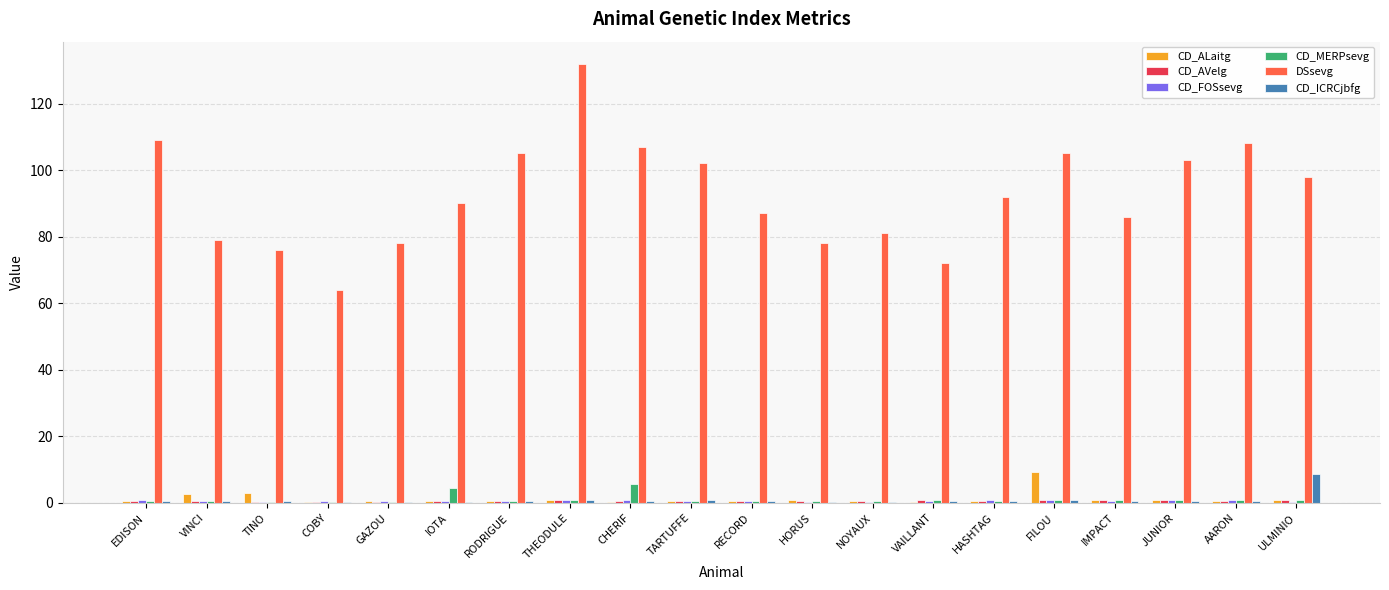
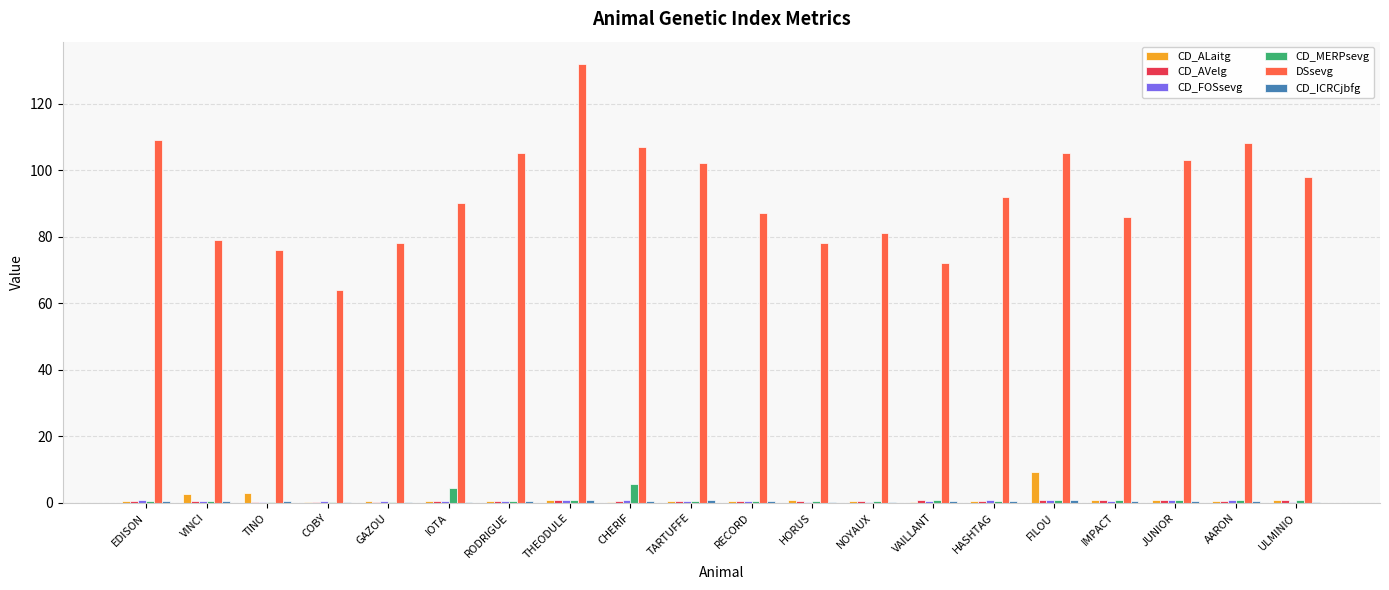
  {
    "CD_ALaitg": {
      "VINCI": 3,
      "TINO": 3,
      "THEODULE": 1,
      "HORUS": 1,
      "FILOU": 9,
      "IMPACT": 1,
      "JUNIOR": 1,
      "ULMINIO": 1
    },
    "CD_FOSsevg": {
      "THEODULE": 1,
      "CHERIF": 1,
      "HASHTAG": 1,
      "FILOU": 1,
      "AARON": 1
    },
    "CD_MERPsevg": {
      "IOTA": 4,
      "THEODULE": 1,
      "CHERIF": 6,
      "VAILLANT": 1,
      "FILOU": 1,
      "IMPACT": 1,
      "JUNIOR": 1,
      "ULMINIO": 1
    },
    "CD_ICRCjbfg": {
      "THEODULE": 1,
      "FILOU": 1,
-     "ULMINIO": 9
+     "ULMINIO": 0
    }
  }
